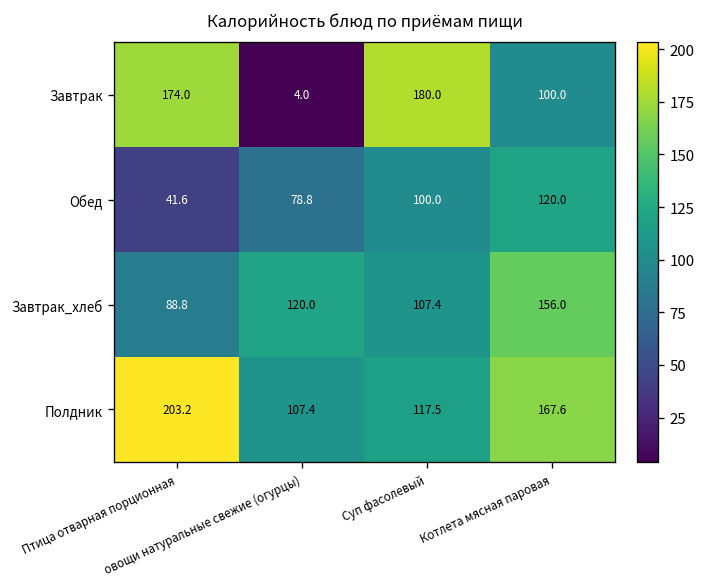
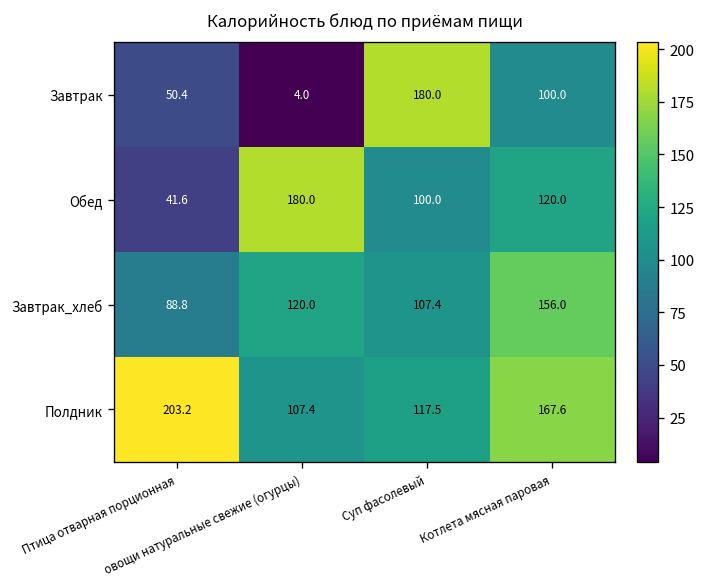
  {
    "Завтрак": {
-     "Птица отварная порционная": 174.0,
+     "Птица отварная порционная": 50.4,
      "овощи натуральные свежие (огурцы)": 4.0,
      "Суп фасолевый": 180.0,
      "Котлета мясная паровая": 100.0
    },
    "Обед": {
      "Птица отварная порционная": 41.6,
-     "овощи натуральные свежие (огурцы)": 78.8,
+     "овощи натуральные свежие (огурцы)": 180.0,
      "Суп фасолевый": 100.0,
      "Котлета мясная паровая": 120.0
    },
    "Завтрак_хлеб": {
      "Птица отварная порционная": 88.8,
      "овощи натуральные свежие (огурцы)": 120.0,
      "Суп фасолевый": 107.4,
      "Котлета мясная паровая": 156.0
    },
    "Полдник": {
      "Птица отварная порционная": 203.2,
      "овощи натуральные свежие (огурцы)": 107.4,
      "Суп фасолевый": 117.5,
      "Котлета мясная паровая": 167.6
    }
  }
